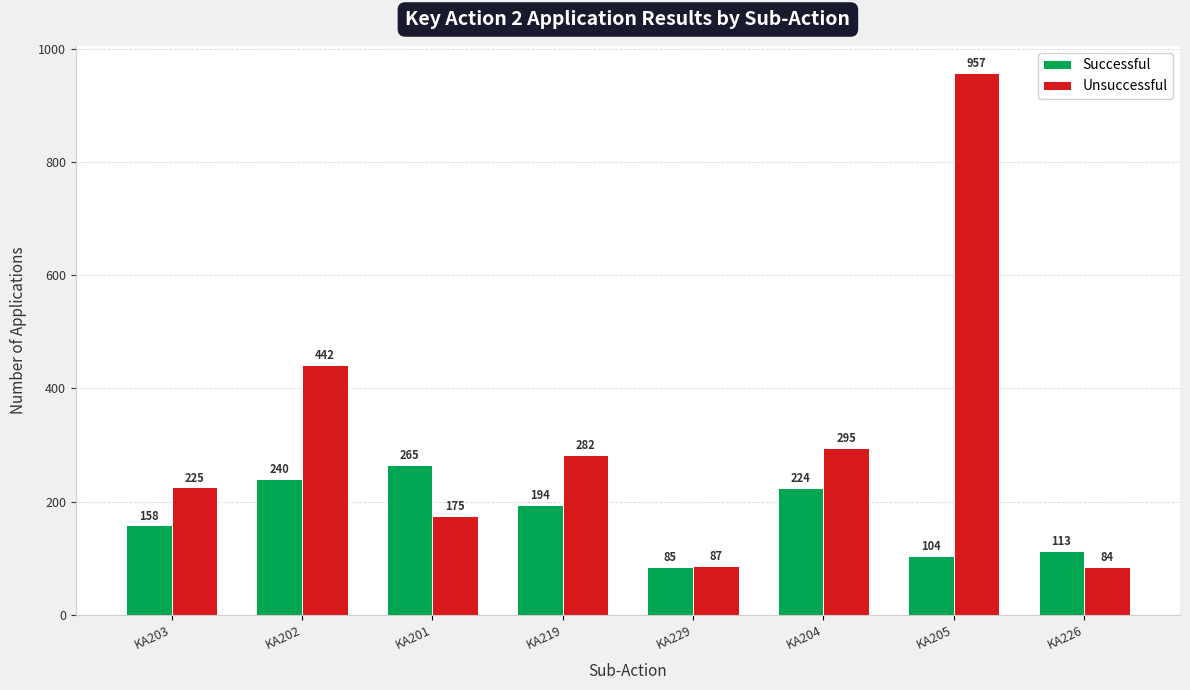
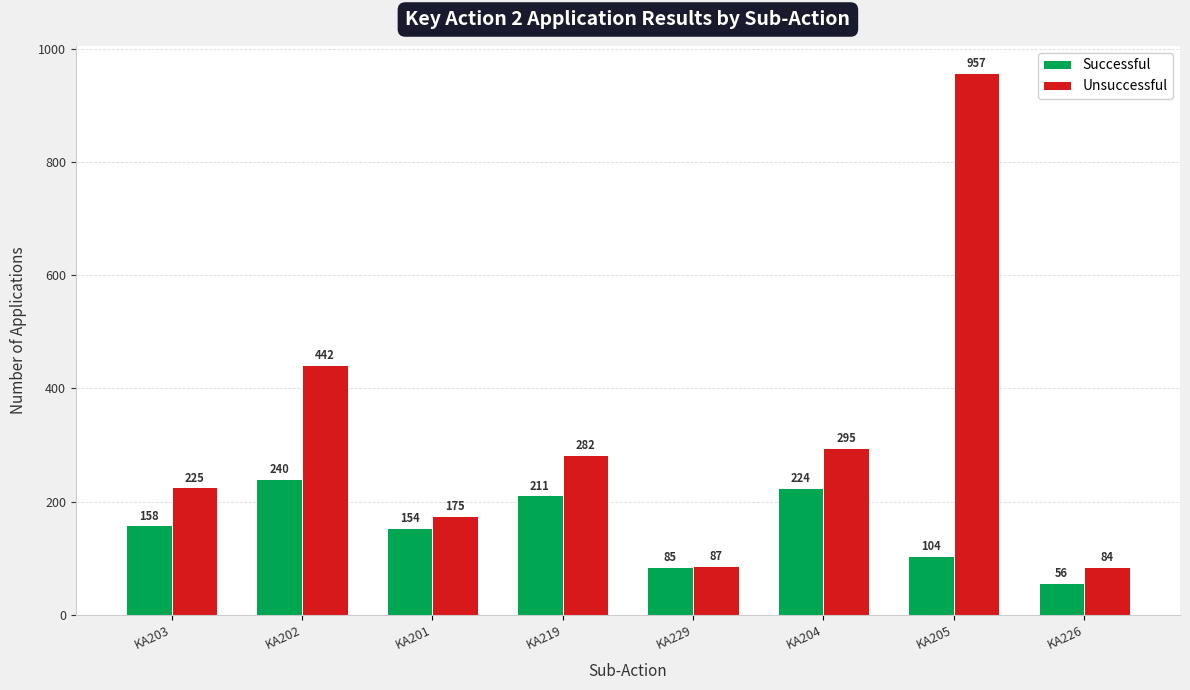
  {
    "Successful": {
      "KA203": 158,
      "KA202": 240,
-     "KA201": 265,
-     "KA219": 194,
+     "KA201": 154,
+     "KA219": 211,
      "KA229": 85,
      "KA204": 224,
      "KA205": 104,
-     "KA226": 113
+     "KA226": 56
    },
    "Unsuccessful": {
      "KA203": 225,
      "KA202": 442,
      "KA201": 175,
      "KA219": 282,
      "KA229": 87,
      "KA204": 295,
      "KA205": 957,
      "KA226": 84
    }
  }
